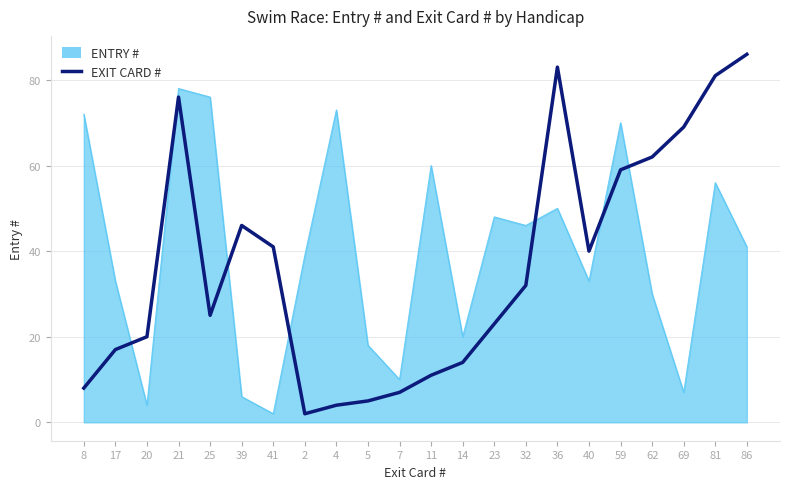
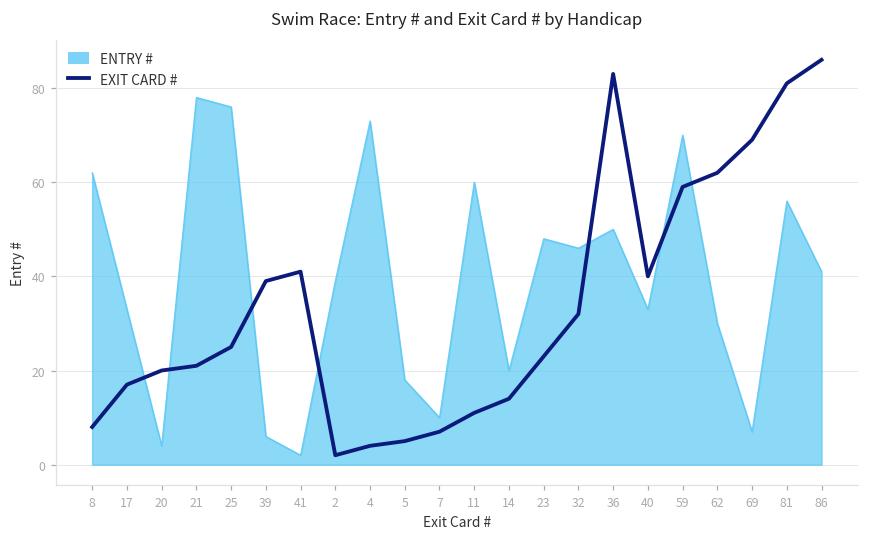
  {
    "ENTRY #": {
-     "8": 72,
+     "8": 62,
      "17": 33,
      "20": 4,
      "21": 78,
      "25": 76,
      "39": 6,
      "41": 2,
      "2": 39,
      "4": 73,
      "5": 18,
      "7": 10,
      "11": 60,
      "14": 20,
      "23": 48,
      "32": 46,
      "36": 50,
      "40": 33,
      "59": 70,
      "62": 30,
      "69": 7,
      "81": 56,
      "86": 41
    },
    "EXIT CARD #": {
      "8": 8,
      "17": 17,
      "20": 20,
-     "21": 76,
+     "21": 21,
      "25": 25,
-     "39": 46,
+     "39": 39,
      "41": 41,
      "2": 2,
      "4": 4,
      "5": 5,
      "7": 7,
      "11": 11,
      "14": 14,
      "23": 23,
      "32": 32,
      "36": 83,
      "40": 40,
      "59": 59,
      "62": 62,
      "69": 69,
      "81": 81,
      "86": 86
    }
  }
